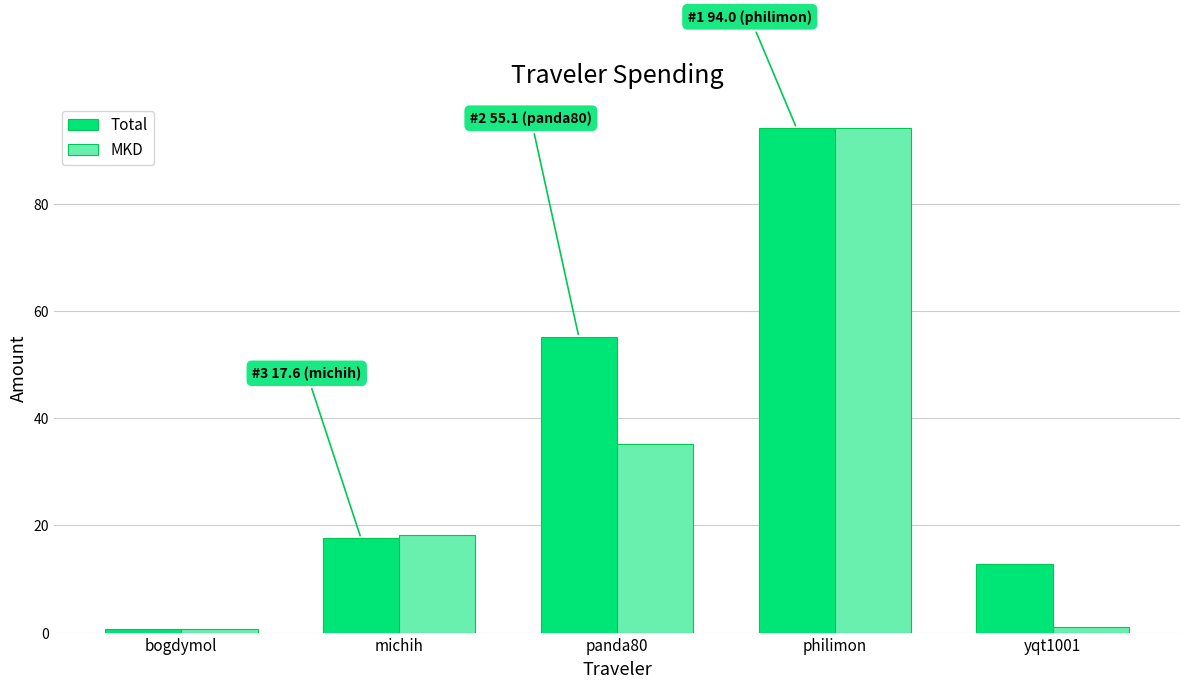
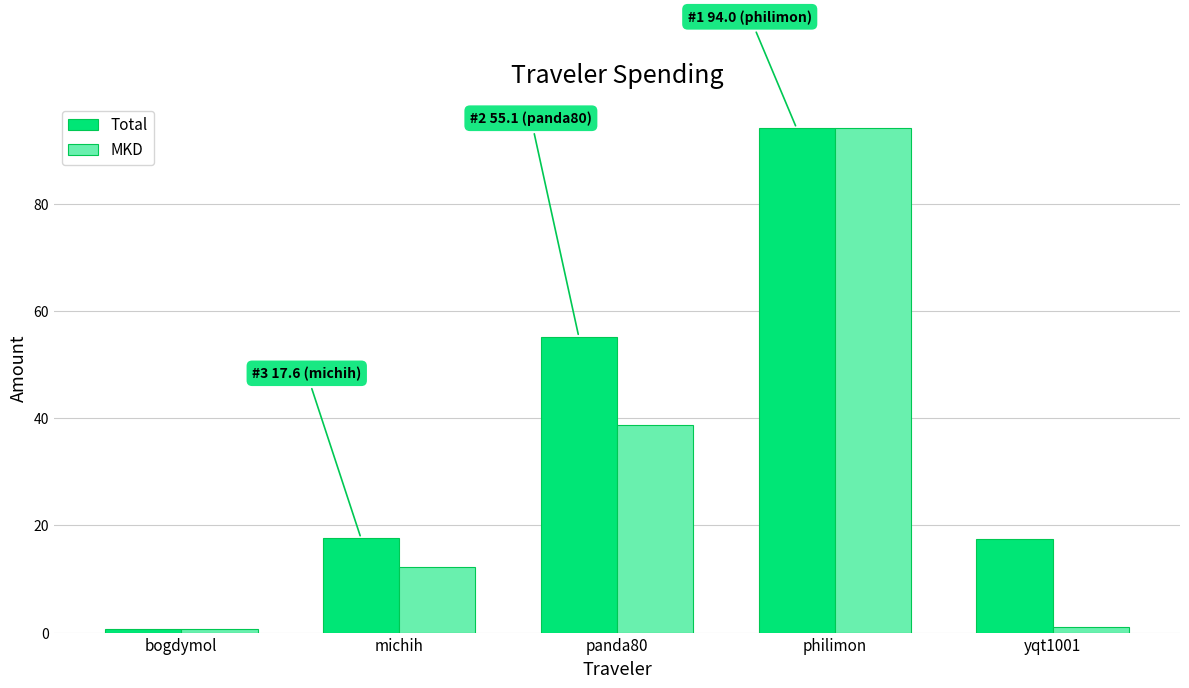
  {
    "Total": {
      "bogdymol": 1,
-     "yqt1001": 13
+     "yqt1001": 17
    },
    "MKD": {
      "bogdymol": 1,
-     "michih": 18,
-     "panda80": 35,
+     "michih": 12,
+     "panda80": 39,
      "philimon": 94,
      "yqt1001": 1
    }
  }
